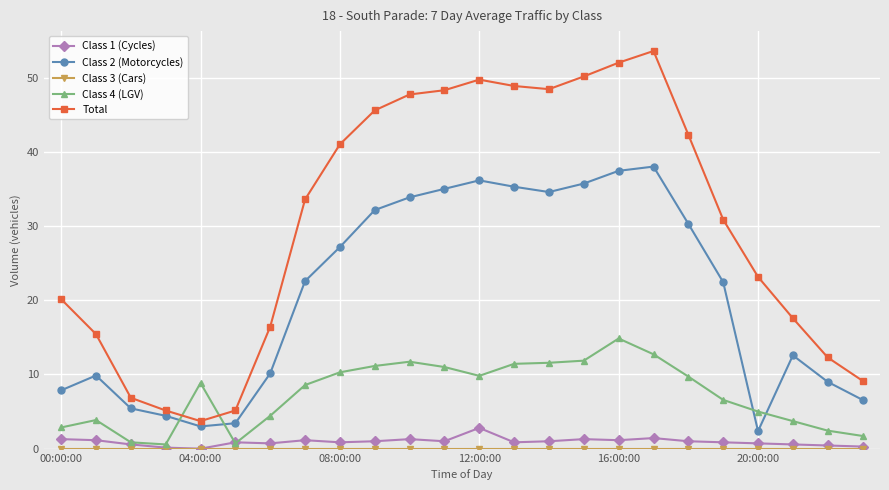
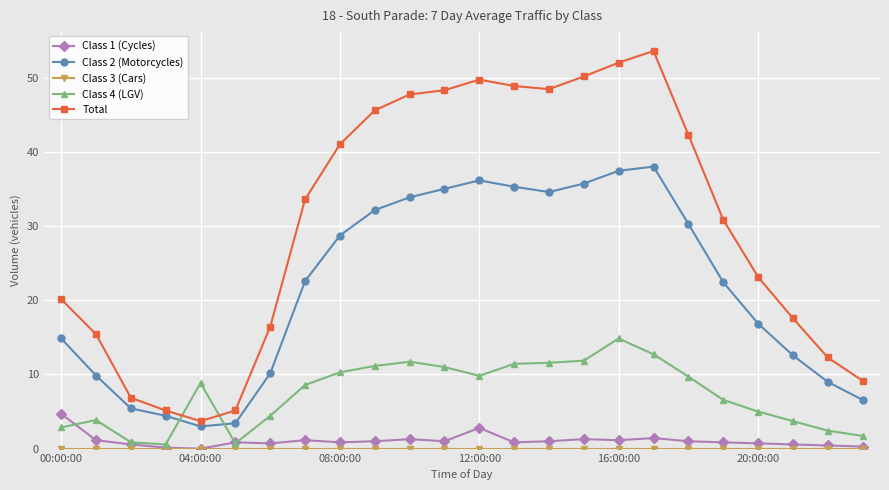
  {
    "Class 1 (Cycles)": {
-     "00:00:00": 1,
+     "00:00:00": 5,
      "08:00:00": 1,
      "12:00:00": 3,
      "16:00:00": 1,
      "20:00:00": 1
    },
    "Class 2 (Motorcycles)": {
-     "00:00:00": 8,
+     "00:00:00": 15,
      "04:00:00": 3,
-     "08:00:00": 27,
+     "08:00:00": 29,
      "12:00:00": 36,
      "16:00:00": 37,
-     "20:00:00": 2
+     "20:00:00": 17
    },
    "Class 3 (Cars)": {
      "00:00:00": 0,
      "08:00:00": 0,
      "12:00:00": 0,
      "16:00:00": 0,
      "20:00:00": 0
    },
    "Class 4 (LGV)": {
      "00:00:00": 3,
      "04:00:00": 9,
      "08:00:00": 10,
      "12:00:00": 10,
      "16:00:00": 15,
      "20:00:00": 5
    },
    "Total": {
      "00:00:00": 20,
      "04:00:00": 4,
      "08:00:00": 41,
      "12:00:00": 50,
      "16:00:00": 52,
      "20:00:00": 23
    }
  }
